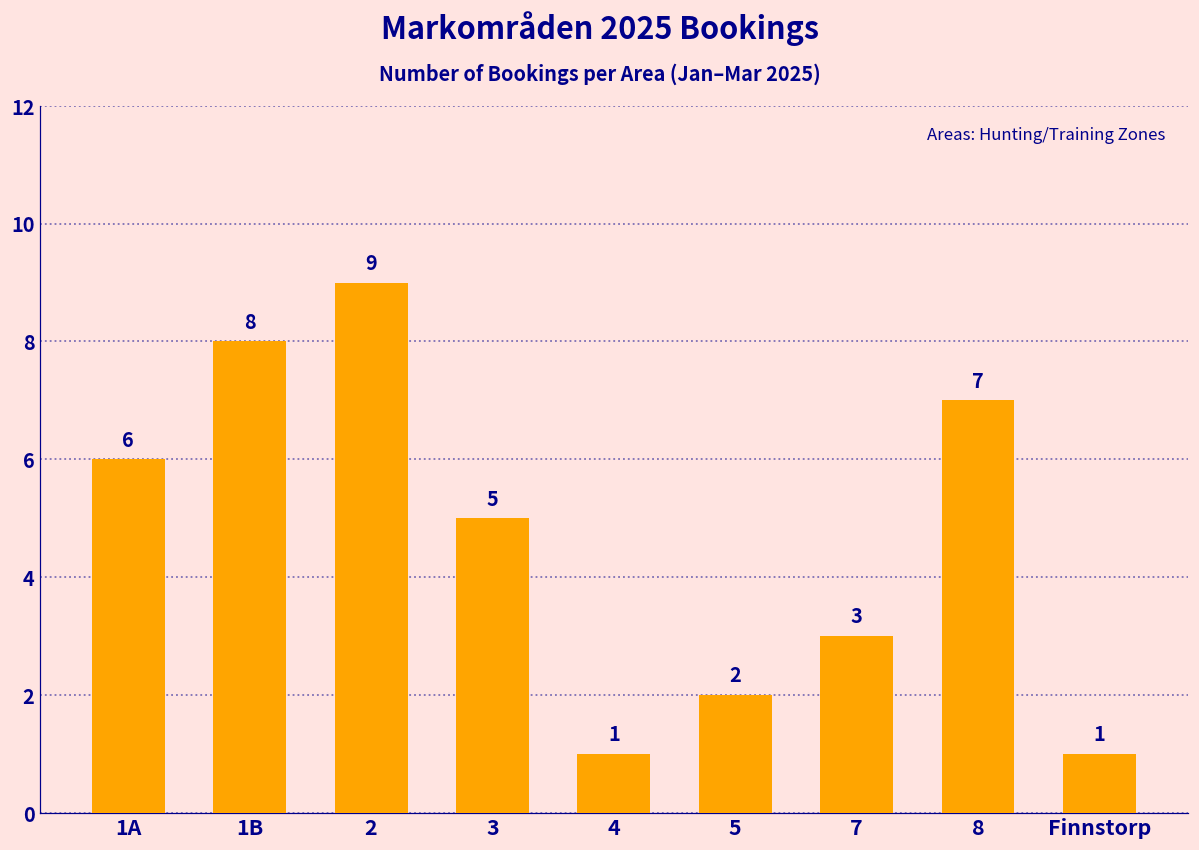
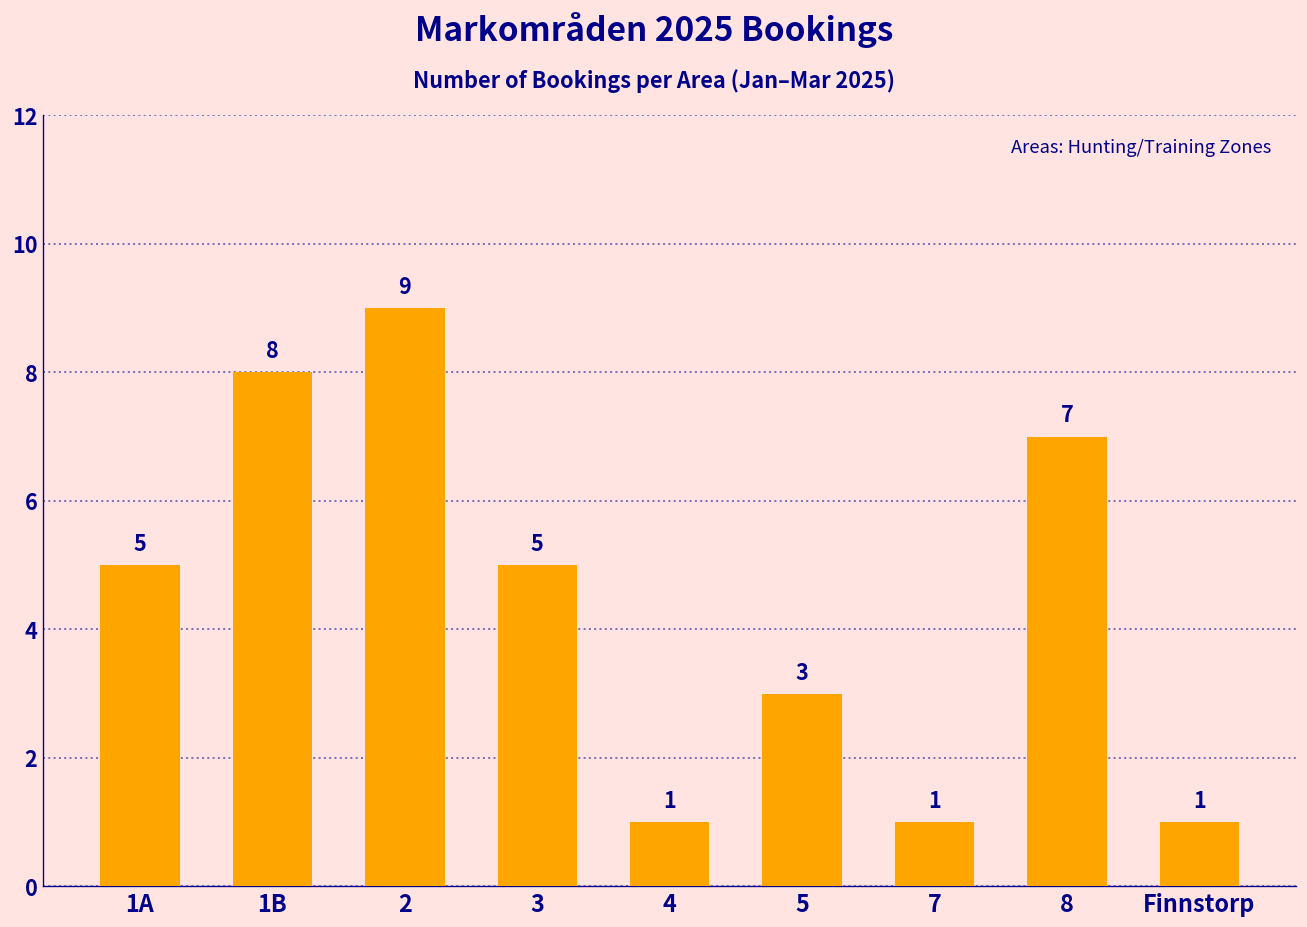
  {
-   "1A": 6,
+   "1A": 5,
    "1B": 8,
    "2": 9,
    "3": 5,
    "4": 1,
-   "5": 2,
-   "7": 3,
+   "5": 3,
+   "7": 1,
    "8": 7,
    "Finnstorp": 1
  }
